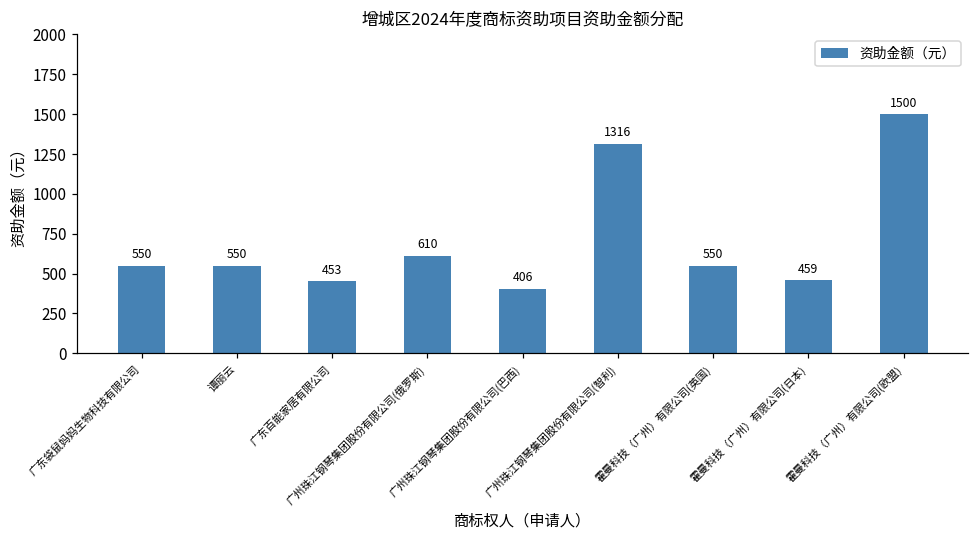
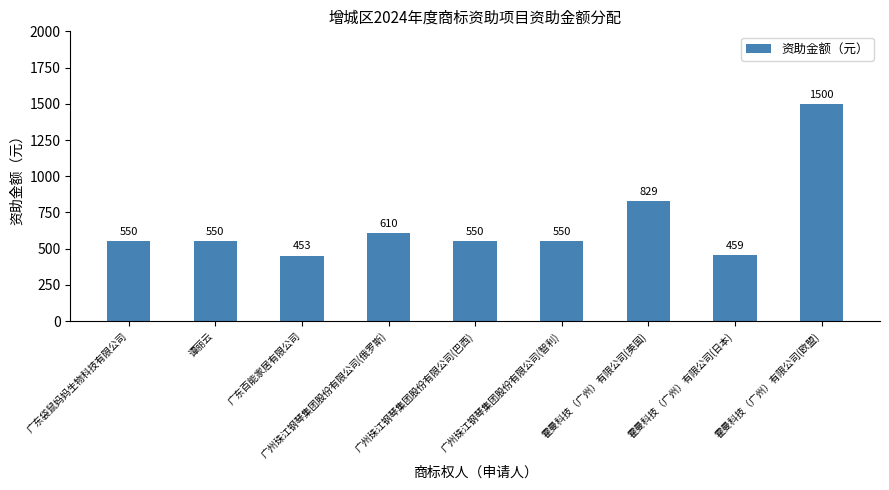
  {
    "广东袋鼠妈妈生物科技有限公司": 550,
    "谭丽云": 550,
    "广东百能家居有限公司": 453,
    "广州珠江钢琴集团股份有限公司(俄罗斯)": 610,
-   "广州珠江钢琴集团股份有限公司(巴西)": 406,
-   "广州珠江钢琴集团股份有限公司(智利)": 1316,
-   "霍曼科技（广州）有限公司(英国)": 550,
+   "广州珠江钢琴集团股份有限公司(巴西)": 550,
+   "广州珠江钢琴集团股份有限公司(智利)": 550,
+   "霍曼科技（广州）有限公司(英国)": 829,
    "霍曼科技（广州）有限公司(日本)": 459,
    "霍曼科技（广州）有限公司(欧盟)": 1500
  }
